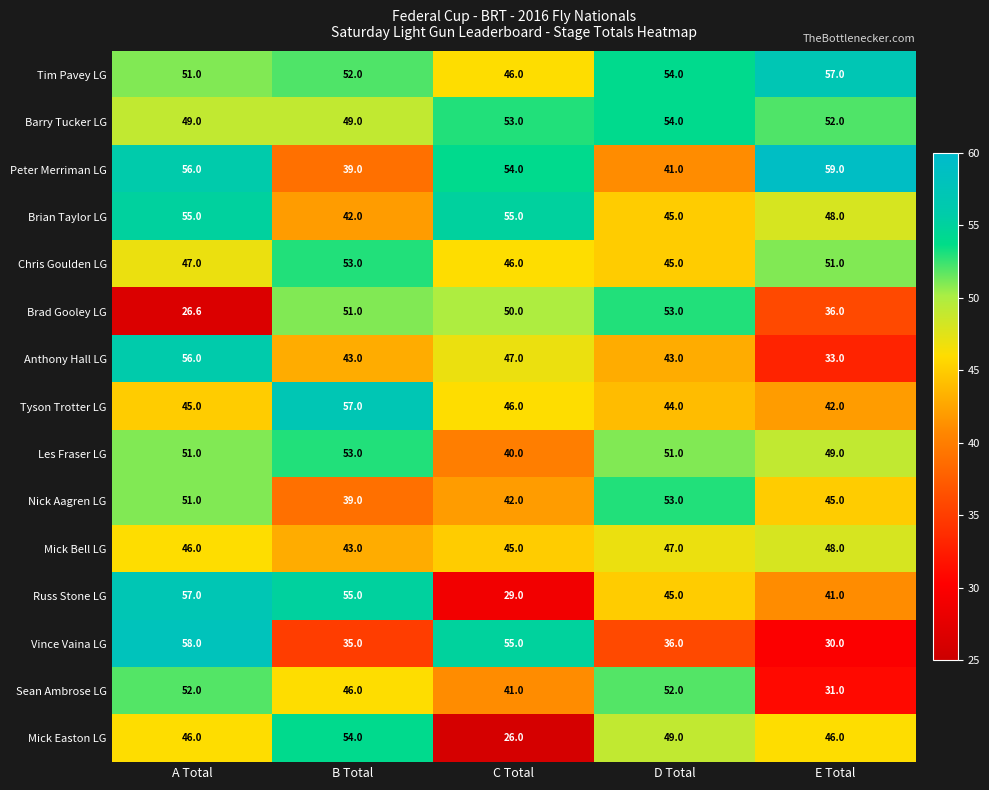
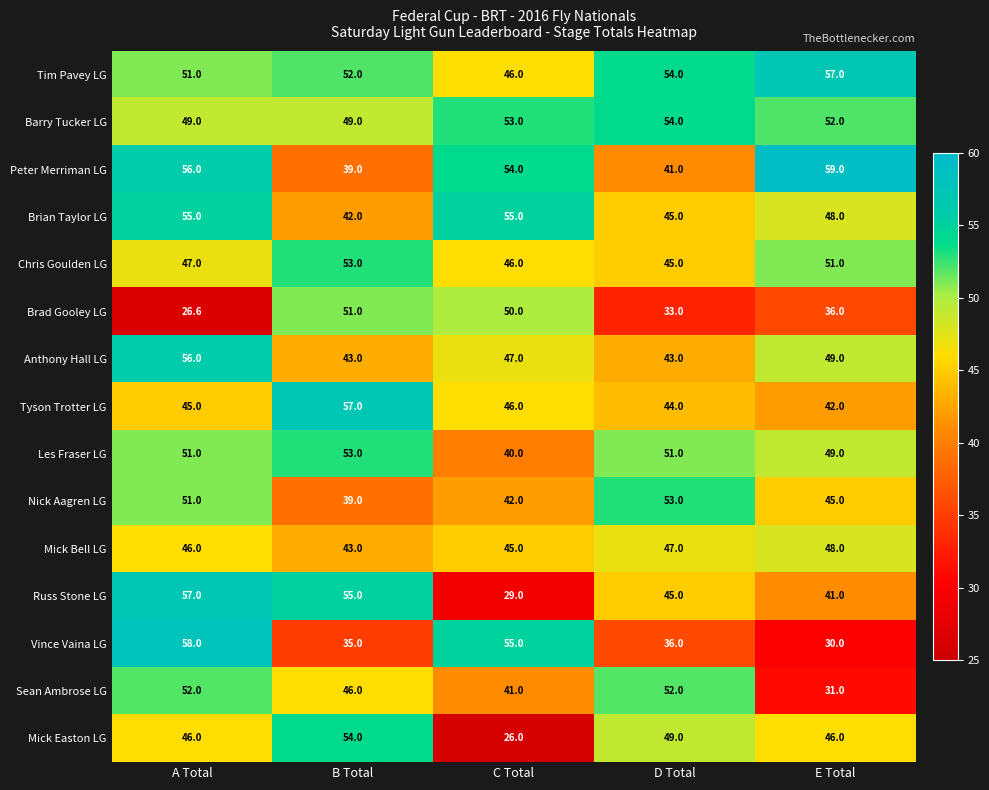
  {
    "Tim Pavey LG": {
      "A Total": 51.0,
      "B Total": 52.0,
      "C Total": 46.0,
      "D Total": 54.0,
      "E Total": 57.0
    },
    "Barry Tucker LG": {
      "A Total": 49.0,
      "B Total": 49.0,
      "C Total": 53.0,
      "D Total": 54.0,
      "E Total": 52.0
    },
    "Peter Merriman LG": {
      "A Total": 56.0,
      "B Total": 39.0,
      "C Total": 54.0,
      "D Total": 41.0,
      "E Total": 59.0
    },
    "Brian Taylor LG": {
      "A Total": 55.0,
      "B Total": 42.0,
      "C Total": 55.0,
      "D Total": 45.0,
      "E Total": 48.0
    },
    "Chris Goulden LG": {
      "A Total": 47.0,
      "B Total": 53.0,
      "C Total": 46.0,
      "D Total": 45.0,
      "E Total": 51.0
    },
    "Brad Gooley LG": {
      "A Total": 26.6,
      "B Total": 51.0,
      "C Total": 50.0,
-     "D Total": 53.0,
+     "D Total": 33.0,
      "E Total": 36.0
    },
    "Anthony Hall LG": {
      "A Total": 56.0,
      "B Total": 43.0,
      "C Total": 47.0,
      "D Total": 43.0,
-     "E Total": 33.0
+     "E Total": 49.0
    },
    "Tyson Trotter LG": {
      "A Total": 45.0,
      "B Total": 57.0,
      "C Total": 46.0,
      "D Total": 44.0,
      "E Total": 42.0
    },
    "Les Fraser LG": {
      "A Total": 51.0,
      "B Total": 53.0,
      "C Total": 40.0,
      "D Total": 51.0,
      "E Total": 49.0
    },
    "Nick Aagren LG": {
      "A Total": 51.0,
      "B Total": 39.0,
      "C Total": 42.0,
      "D Total": 53.0,
      "E Total": 45.0
    },
    "Mick Bell LG": {
      "A Total": 46.0,
      "B Total": 43.0,
      "C Total": 45.0,
      "D Total": 47.0,
      "E Total": 48.0
    },
    "Russ Stone LG": {
      "A Total": 57.0,
      "B Total": 55.0,
      "C Total": 29.0,
      "D Total": 45.0,
      "E Total": 41.0
    },
    "Vince Vaina LG": {
      "A Total": 58.0,
      "B Total": 35.0,
      "C Total": 55.0,
      "D Total": 36.0,
      "E Total": 30.0
    },
    "Sean Ambrose LG": {
      "A Total": 52.0,
      "B Total": 46.0,
      "C Total": 41.0,
      "D Total": 52.0,
      "E Total": 31.0
    },
    "Mick Easton LG": {
      "A Total": 46.0,
      "B Total": 54.0,
      "C Total": 26.0,
      "D Total": 49.0,
      "E Total": 46.0
    }
  }
